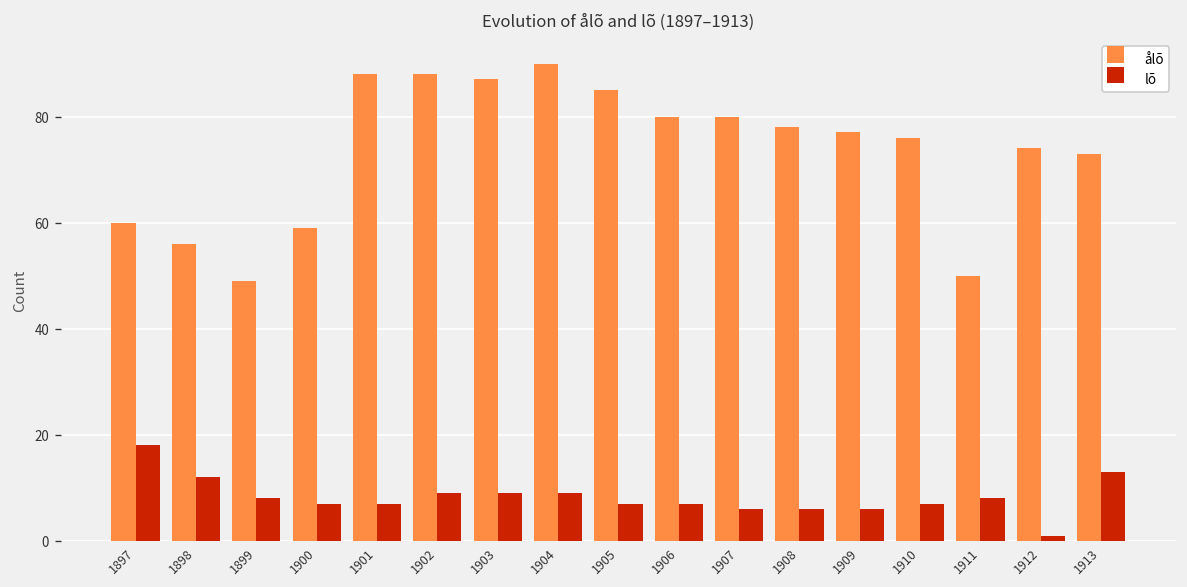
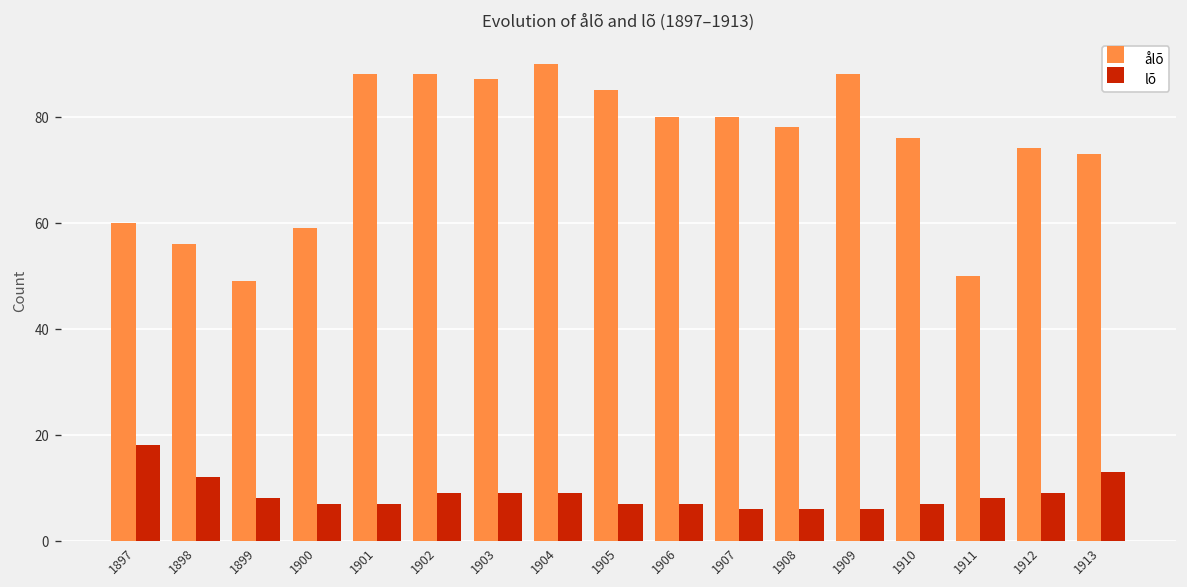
  {
    "ålõ": {
      "1897": 60,
      "1898": 56,
      "1899": 49,
      "1900": 59,
      "1901": 88,
      "1902": 88,
      "1903": 87,
      "1904": 90,
      "1905": 85,
      "1906": 80,
      "1907": 80,
      "1908": 78,
-     "1909": 77,
+     "1909": 88,
      "1910": 76,
      "1911": 50,
      "1912": 74,
      "1913": 73
    },
    "lõ": {
      "1897": 18,
      "1898": 12,
      "1899": 8,
      "1900": 7,
      "1901": 7,
      "1902": 9,
      "1903": 9,
      "1904": 9,
      "1905": 7,
      "1906": 7,
      "1907": 6,
      "1908": 6,
      "1909": 6,
      "1910": 7,
      "1911": 8,
-     "1912": 1,
+     "1912": 9,
      "1913": 13
    }
  }
